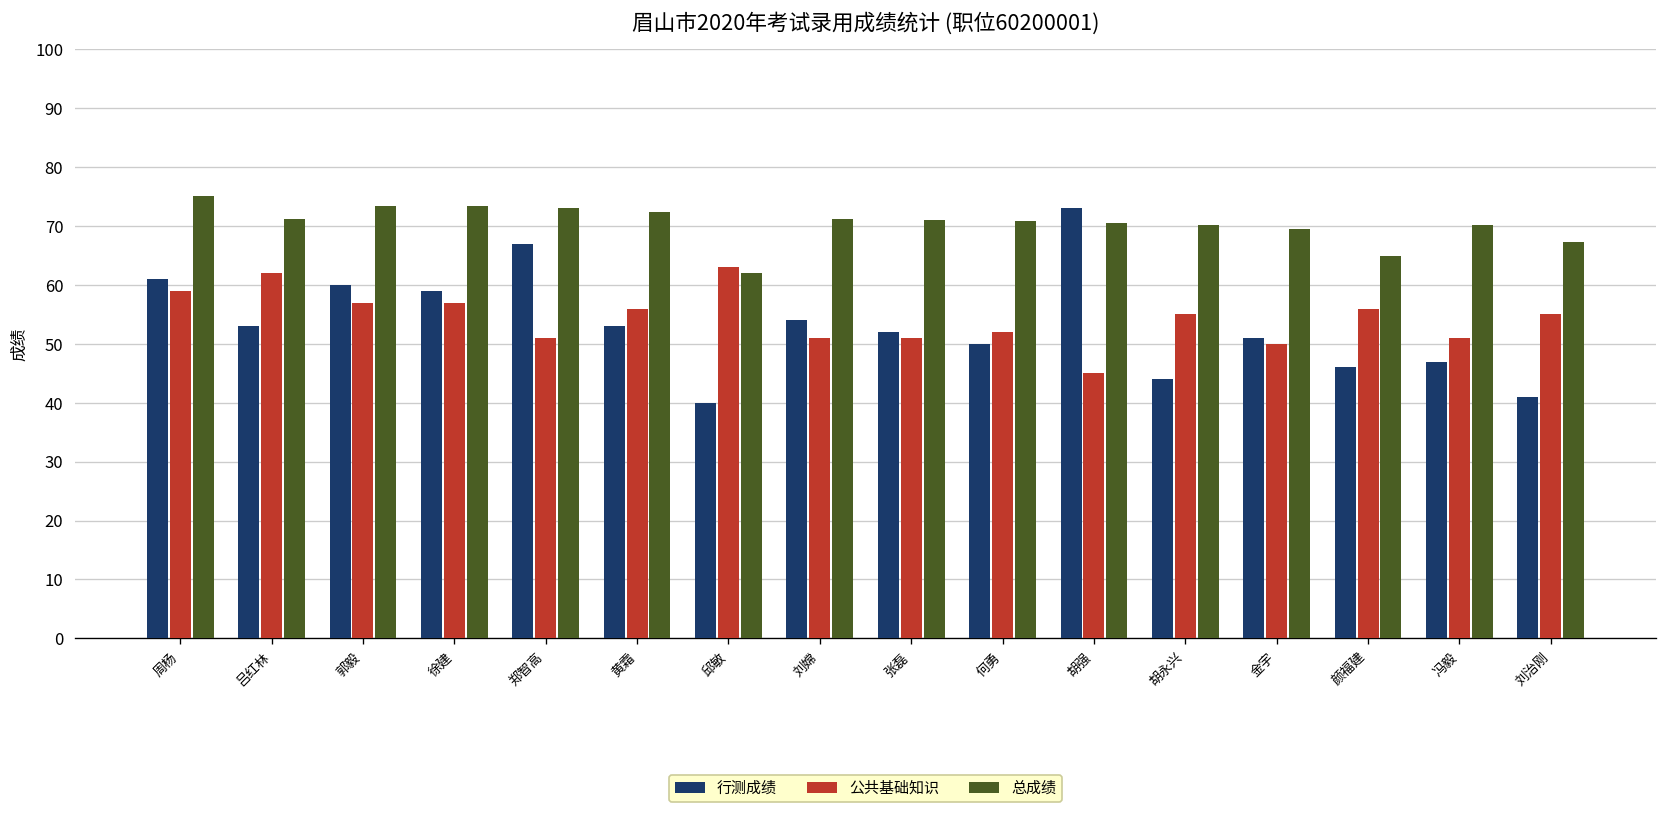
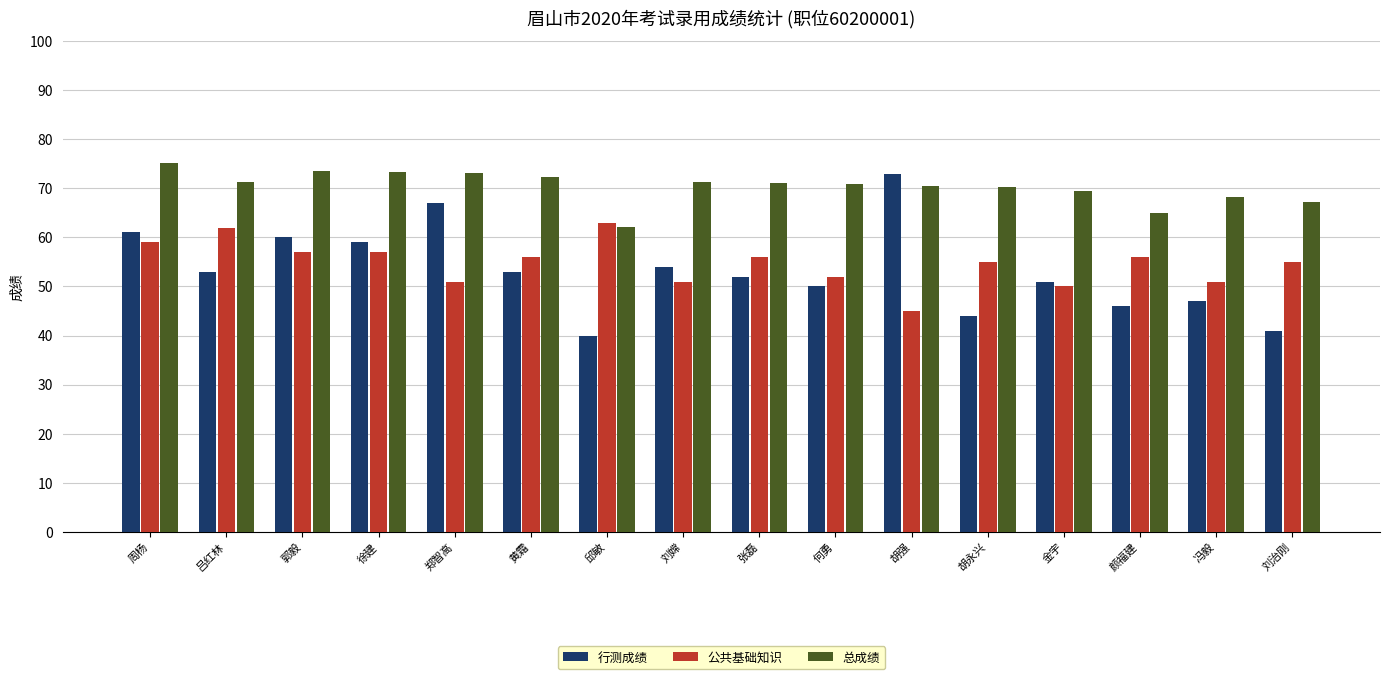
  {
    "行测成绩": {
      "周杨": 61,
      "吕红林": 53,
      "郭毅": 60,
      "徐建": 59,
      "郑智高": 67,
      "黄霜": 53,
      "邱敏": 40,
      "刘嫦": 54,
      "张磊": 52,
      "何勇": 50,
      "胡强": 73,
      "胡永兴": 44,
      "金宇": 51,
      "颜福建": 46,
      "冯毅": 47,
      "刘治刚": 41
    },
    "公共基础知识": {
      "周杨": 59,
      "吕红林": 62,
      "郭毅": 57,
      "徐建": 57,
      "郑智高": 51,
      "黄霜": 56,
      "邱敏": 63,
      "刘嫦": 51,
-     "张磊": 51,
+     "张磊": 56,
      "何勇": 52,
      "胡强": 45,
      "胡永兴": 55,
      "金宇": 50,
      "颜福建": 56,
      "冯毅": 51,
      "刘治刚": 55
    },
    "总成绩": {
      "周杨": 75,
      "吕红林": 71,
      "郭毅": 74,
      "徐建": 73,
      "郑智高": 73,
      "黄霜": 72,
      "邱敏": 62,
      "刘嫦": 71,
      "张磊": 71,
      "何勇": 71,
      "胡强": 70,
      "胡永兴": 70,
      "金宇": 70,
      "颜福建": 65,
-     "冯毅": 70,
+     "冯毅": 68,
      "刘治刚": 67
    }
  }
